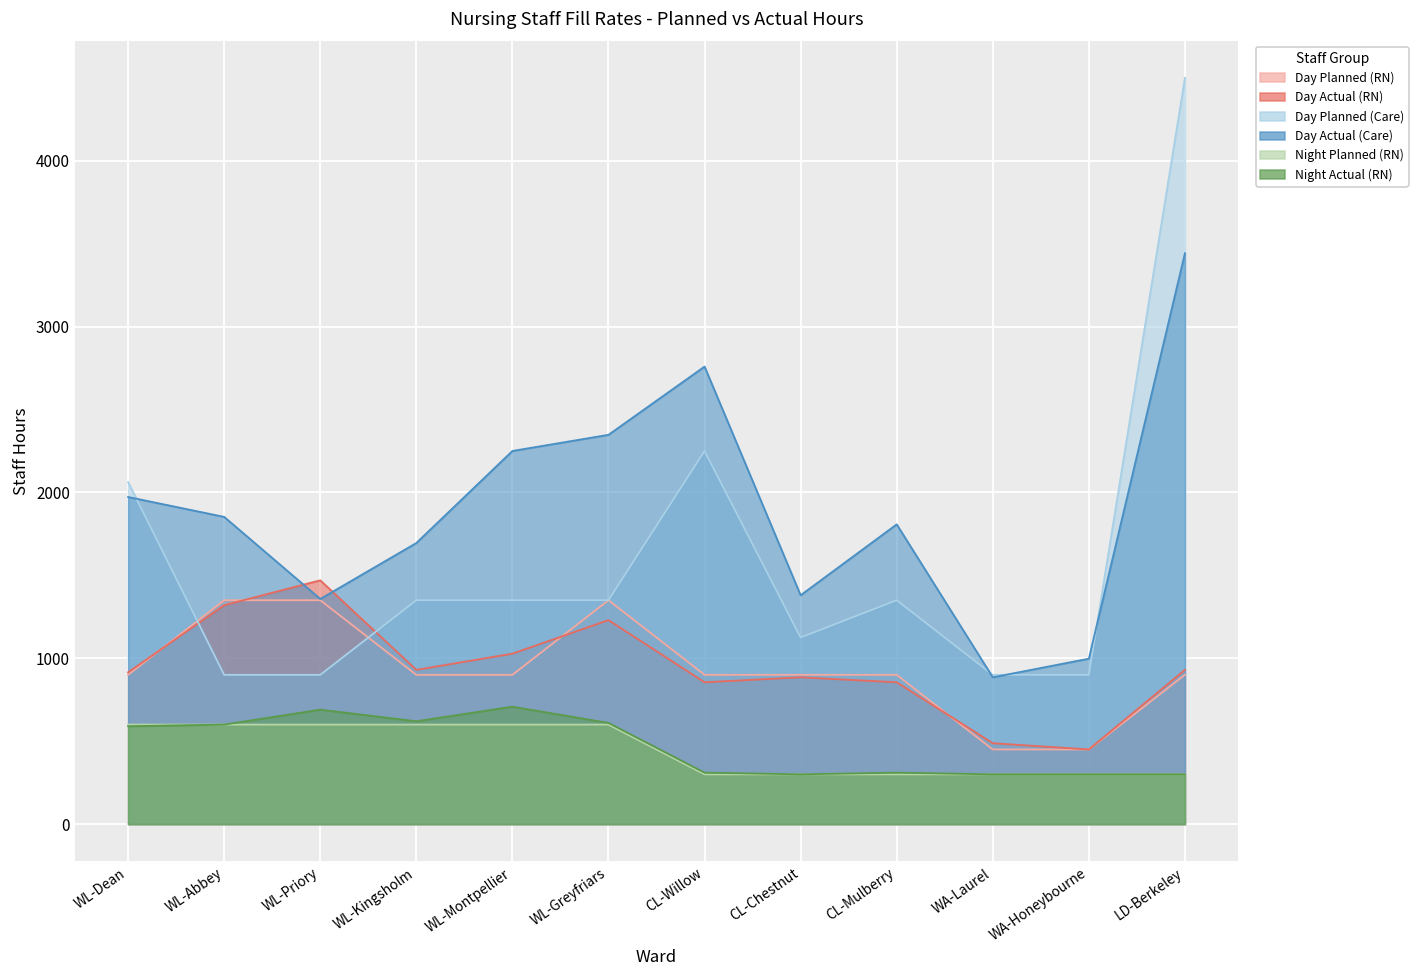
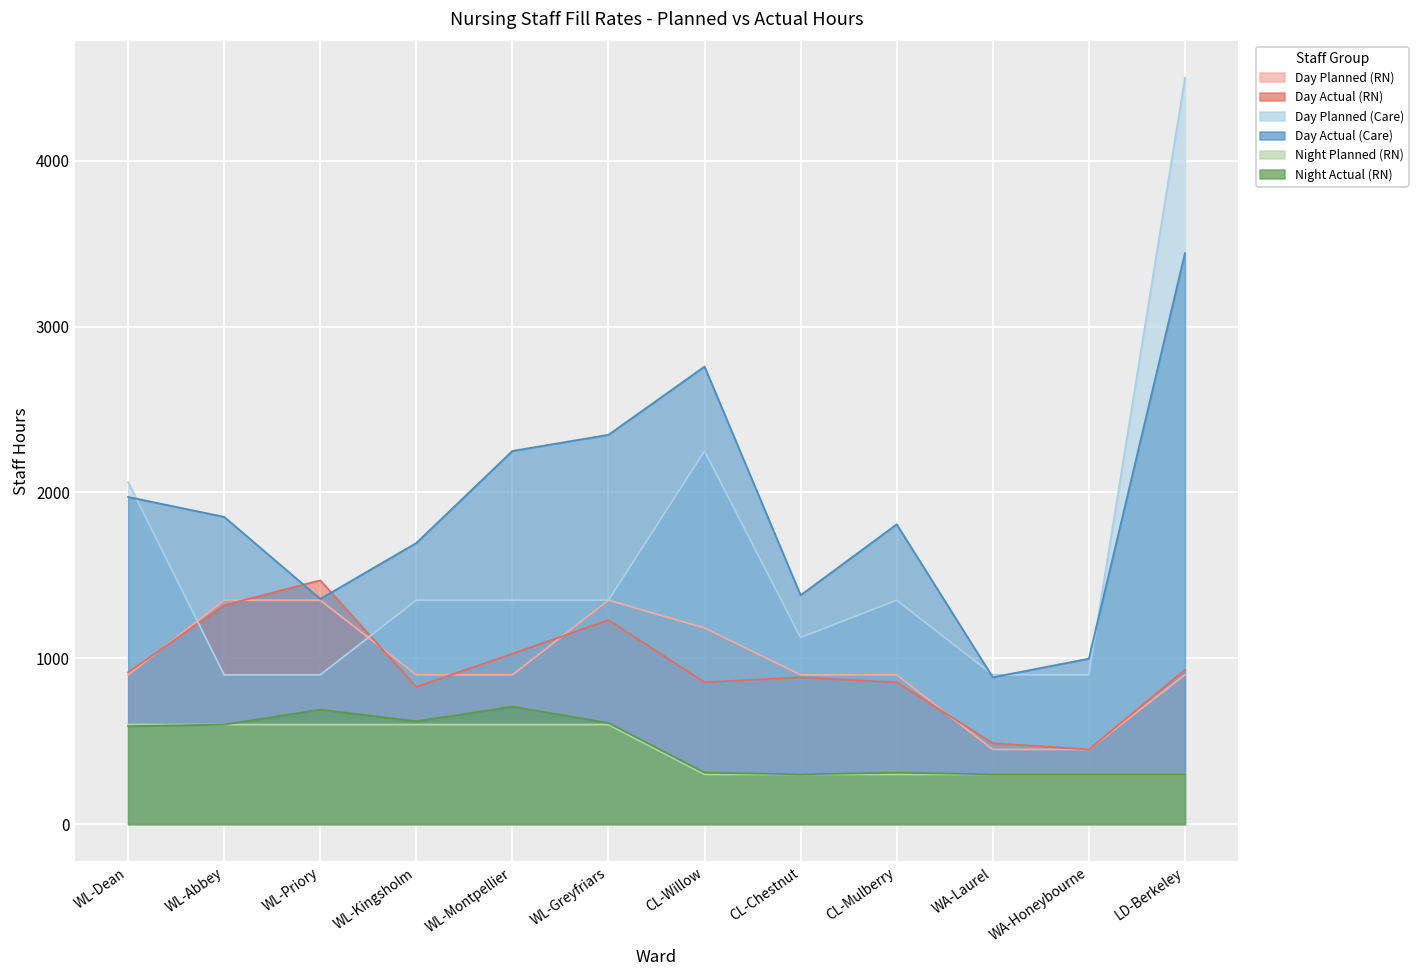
  {
    "Day Planned (RN)": {
      "WL-Abbey": 1350,
      "WL-Kingsholm": 900,
      "WL-Montpellier": 900,
-     "CL-Willow": 900,
+     "CL-Willow": 1180,
      "CL-Mulberry": 900,
      "WA-Laurel": 450,
      "LD-Berkeley": 900
    },
    "Day Actual (RN)": {
      "WL-Abbey": 1320,
      "WL-Priory": 1470,
-     "WL-Kingsholm": 930,
+     "WL-Kingsholm": 830,
      "WL-Montpellier": 1030,
      "WL-Greyfriars": 1230,
      "CL-Willow": 860,
      "CL-Mulberry": 860,
      "WA-Laurel": 490,
      "LD-Berkeley": 930
    },
    "Day Actual (Care)": {
      "WL-Dean": 1970,
      "WL-Abbey": 1850,
      "WL-Kingsholm": 1700,
      "WL-Montpellier": 2250,
      "WL-Greyfriars": 2350,
      "CL-Willow": 2760,
      "CL-Chestnut": 1380,
      "CL-Mulberry": 1810,
      "WA-Honeybourne": 1000,
      "LD-Berkeley": 3440
    },
    "Night Actual (RN)": {
      "WL-Priory": 690,
      "WL-Kingsholm": 620,
      "WL-Montpellier": 710
    }
  }
